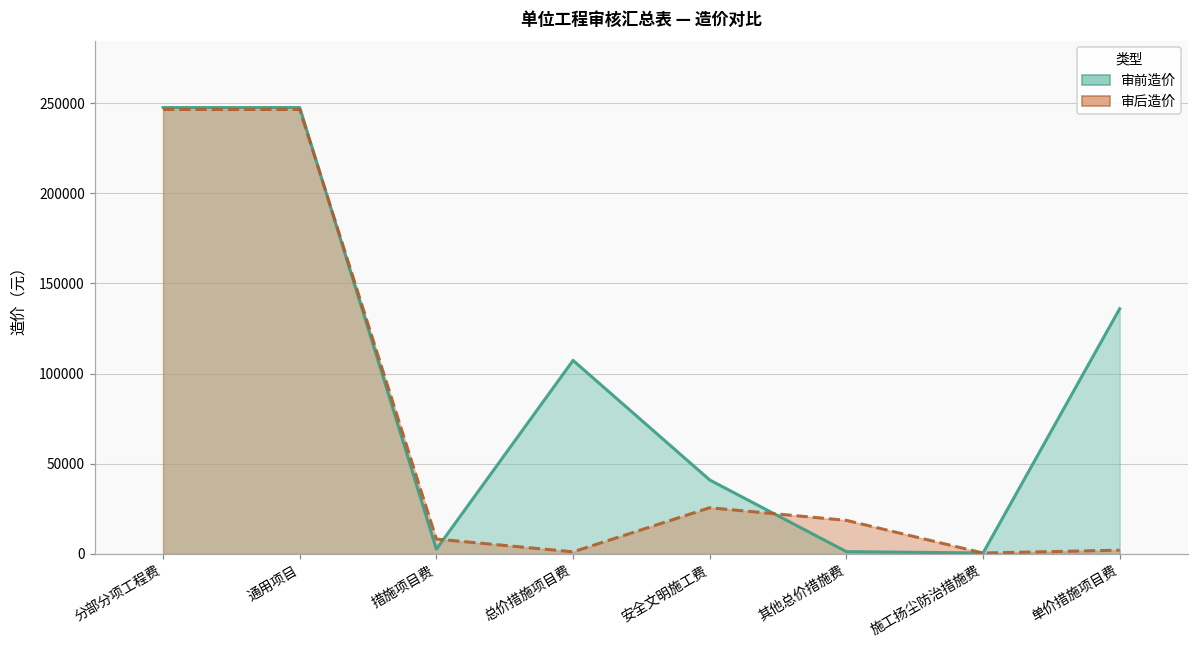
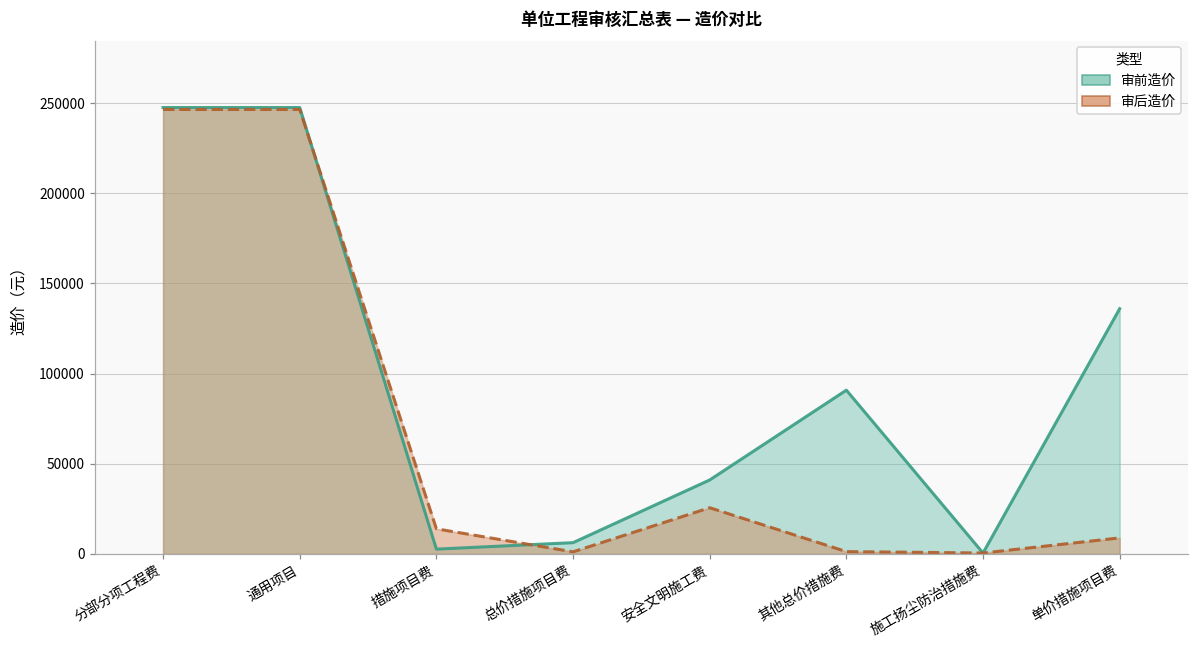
  {
    "审前造价": {
      "措施项目费": 3000,
-     "总价措施项目费": 107000,
+     "总价措施项目费": 6000,
      "安全文明施工费": 41000,
-     "其他总价措施费": 1000,
+     "其他总价措施费": 91000,
      "单价措施项目费": 136000
    },
    "审后造价": {
-     "措施项目费": 8000,
+     "措施项目费": 14000,
      "总价措施项目费": 1000,
      "安全文明施工费": 26000,
-     "其他总价措施费": 19000,
-     "单价措施项目费": 2000
+     "其他总价措施费": 1000,
+     "单价措施项目费": 9000
    }
  }
